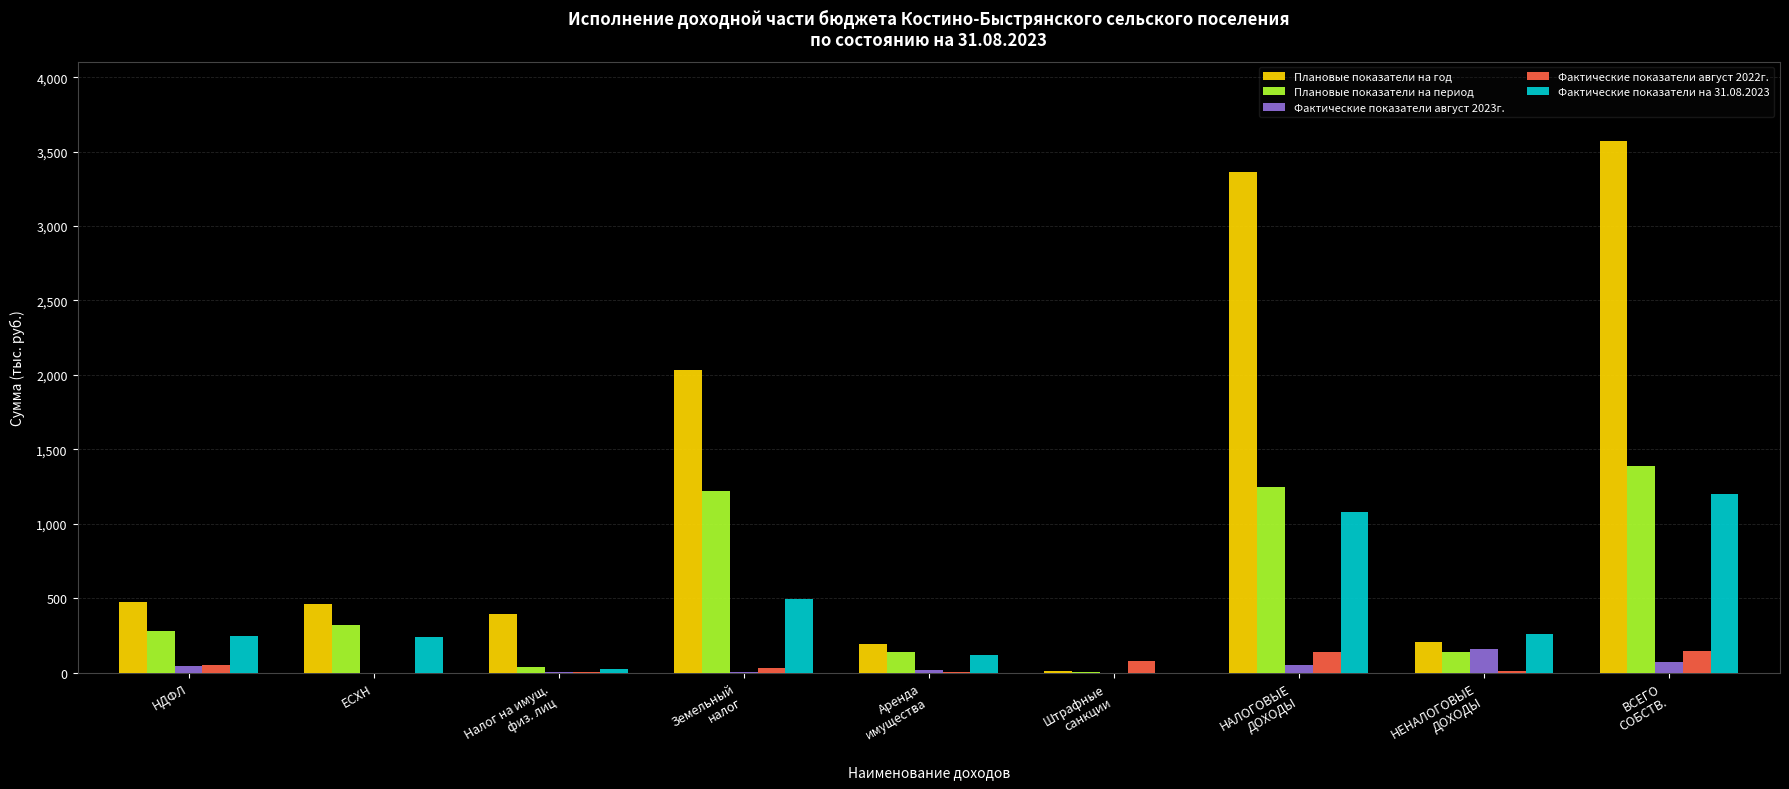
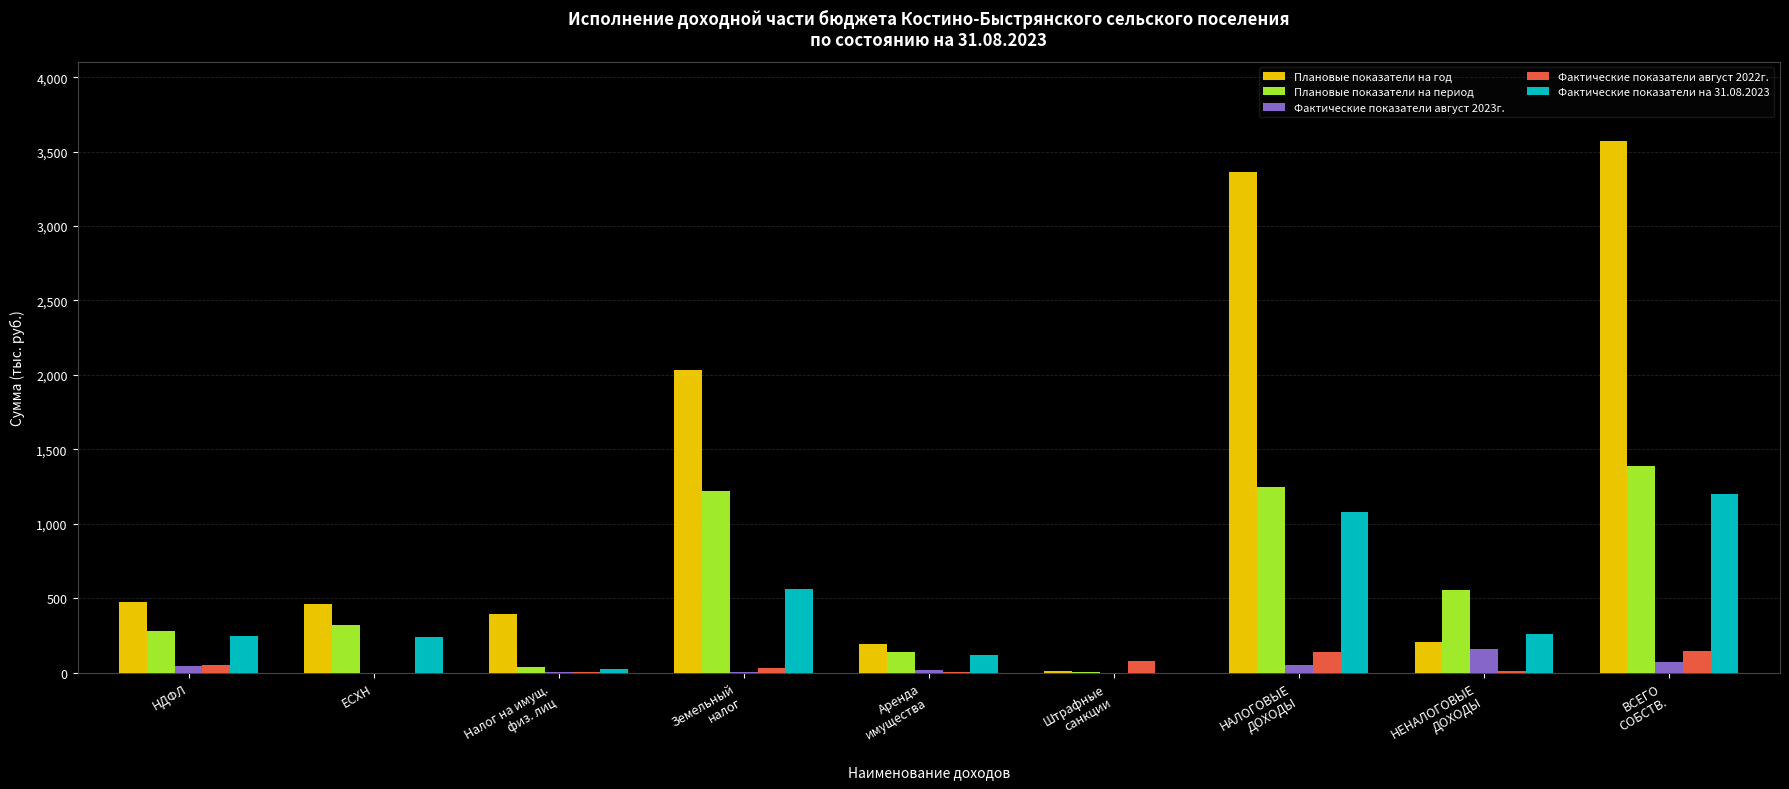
  {
    "Плановые показатели на год": {
      "НДФЛ": "470",
      "ЕСХН": "460",
      "Налог на имущ. физ. лиц": "390",
      "Земельный налог": "2,030",
      "Аренда имущества": "190",
      "НАЛОГОВЫЕ ДОХОДЫ": "3,360",
      "НЕНАЛОГОВЫЕ ДОХОДЫ": "200",
      "ВСЕГО СОБСТВ.": "3,570"
    },
    "Плановые показатели на период": {
      "НДФЛ": "280",
      "ЕСХН": "320",
      "Налог на имущ. физ. лиц": "40",
      "Земельный налог": "1,220",
      "Аренда имущества": "140",
      "НАЛОГОВЫЕ ДОХОДЫ": "1,250",
-     "НЕНАЛОГОВЫЕ ДОХОДЫ": "140",
+     "НЕНАЛОГОВЫЕ ДОХОДЫ": "550",
      "ВСЕГО СОБСТВ.": "1,390"
    },
    "Фактические показатели август 2023г.": {
      "НДФЛ": "50",
      "Штрафные санкции": "0",
      "НАЛОГОВЫЕ ДОХОДЫ": "60",
      "НЕНАЛОГОВЫЕ ДОХОДЫ": "160",
      "ВСЕГО СОБСТВ.": "70"
    },
    "Фактические показатели август 2022г.": {
      "НДФЛ": "50",
      "ЕСХН": "0",
      "Земельный налог": "30",
      "Штрафные санкции": "80",
      "НАЛОГОВЫЕ ДОХОДЫ": "140",
      "ВСЕГО СОБСТВ.": "150"
    },
    "Фактические показатели на 31.08.2023": {
      "НДФЛ": "240",
      "ЕСХН": "240",
      "Налог на имущ. физ. лиц": "20",
-     "Земельный налог": "490",
+     "Земельный налог": "560",
      "Аренда имущества": "120",
      "НАЛОГОВЫЕ ДОХОДЫ": "1,080",
      "НЕНАЛОГОВЫЕ ДОХОДЫ": "260",
      "ВСЕГО СОБСТВ.": "1,200"
    }
  }
